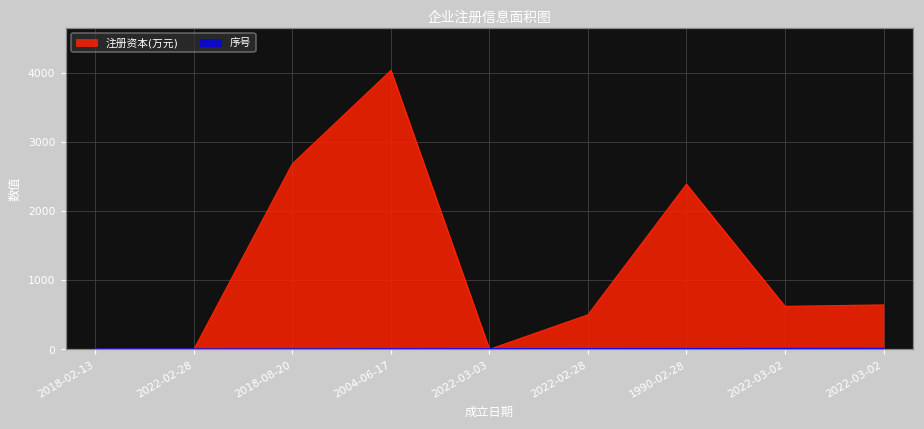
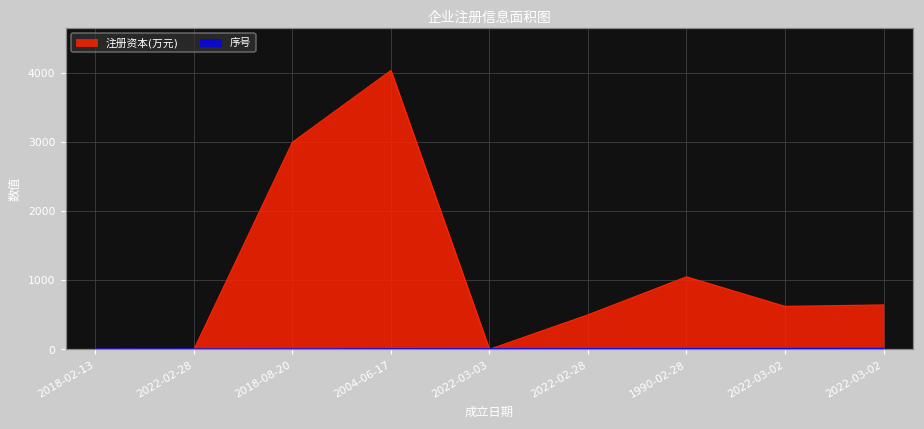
  {
    "注册资本(万元)": {
-     "2018-08-20": 2700,
+     "2018-08-20": 3000,
      "2004-06-17": 4000,
-     "1990-02-28": 2400
+     "1990-02-28": 1100
    },
    "序号": {
      "2018-08-20": 0,
      "2004-06-17": 0,
      "1990-02-28": 0
    }
  }
